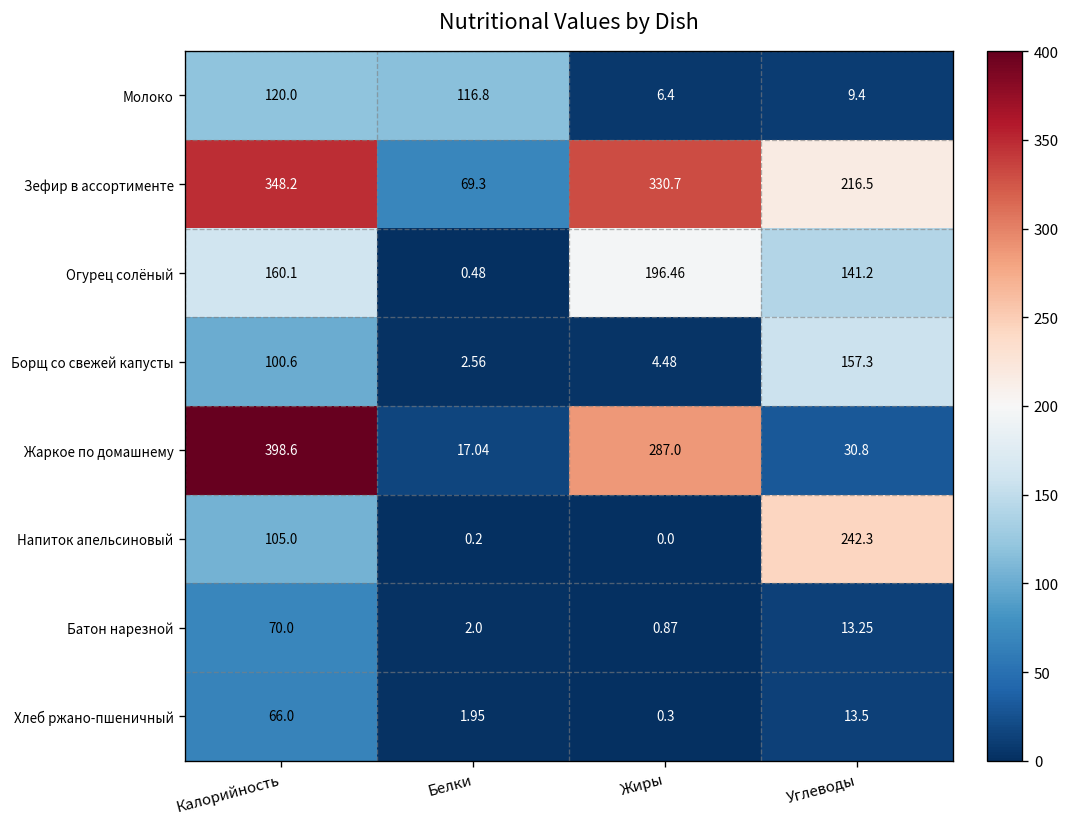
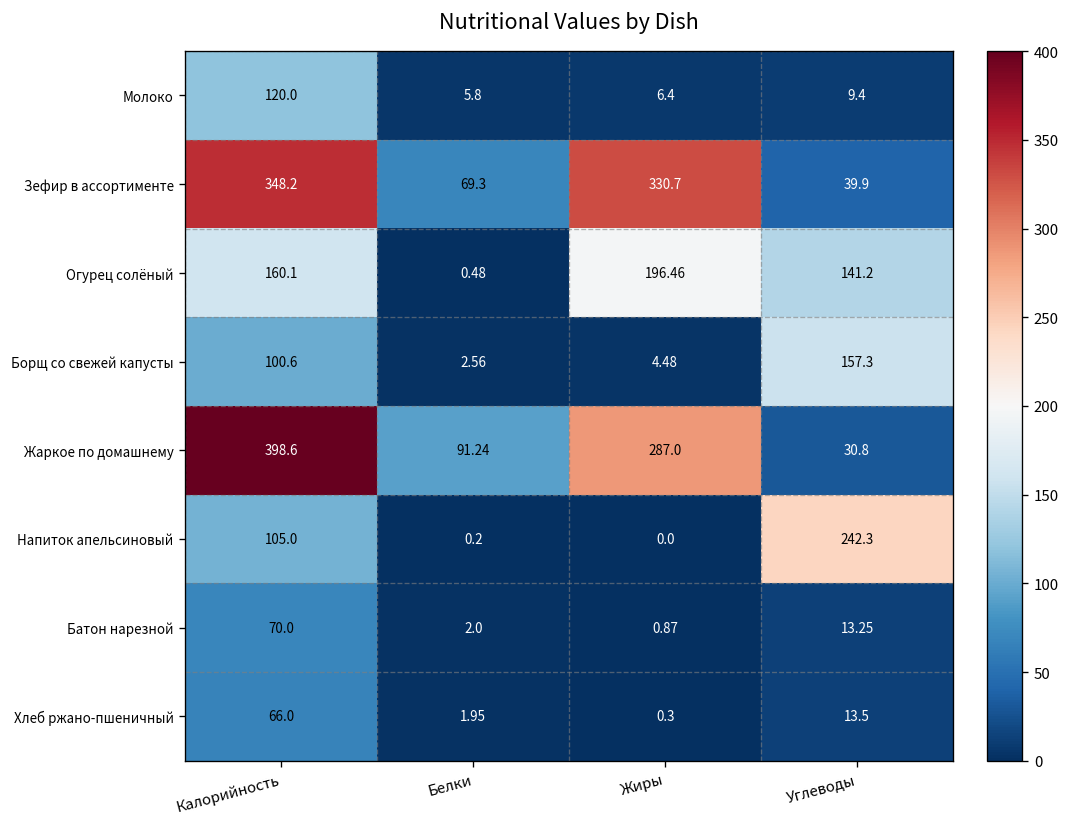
  {
    "Молоко": {
      "Калорийность": 120.0,
-     "Белки": 116.8,
+     "Белки": 5.8,
      "Жиры": 6.4,
      "Углеводы": 9.4
    },
    "Зефир в ассортименте": {
      "Калорийность": 348.2,
      "Белки": 69.3,
      "Жиры": 330.7,
-     "Углеводы": 216.5
+     "Углеводы": 39.9
    },
    "Огурец солёный": {
      "Калорийность": 160.1,
      "Белки": 0.48,
      "Жиры": 196.46,
      "Углеводы": 141.2
    },
    "Борщ со свежей капусты": {
      "Калорийность": 100.6,
      "Белки": 2.56,
      "Жиры": 4.48,
      "Углеводы": 157.3
    },
    "Жаркое по домашнему": {
      "Калорийность": 398.6,
-     "Белки": 17.04,
+     "Белки": 91.24,
      "Жиры": 287.0,
      "Углеводы": 30.8
    },
    "Напиток апельсиновый": {
      "Калорийность": 105.0,
      "Белки": 0.2,
      "Жиры": 0.0,
      "Углеводы": 242.3
    },
    "Батон нарезной": {
      "Калорийность": 70.0,
      "Белки": 2.0,
      "Жиры": 0.87,
      "Углеводы": 13.25
    },
    "Хлеб ржано-пшеничный": {
      "Калорийность": 66.0,
      "Белки": 1.95,
      "Жиры": 0.3,
      "Углеводы": 13.5
    }
  }
